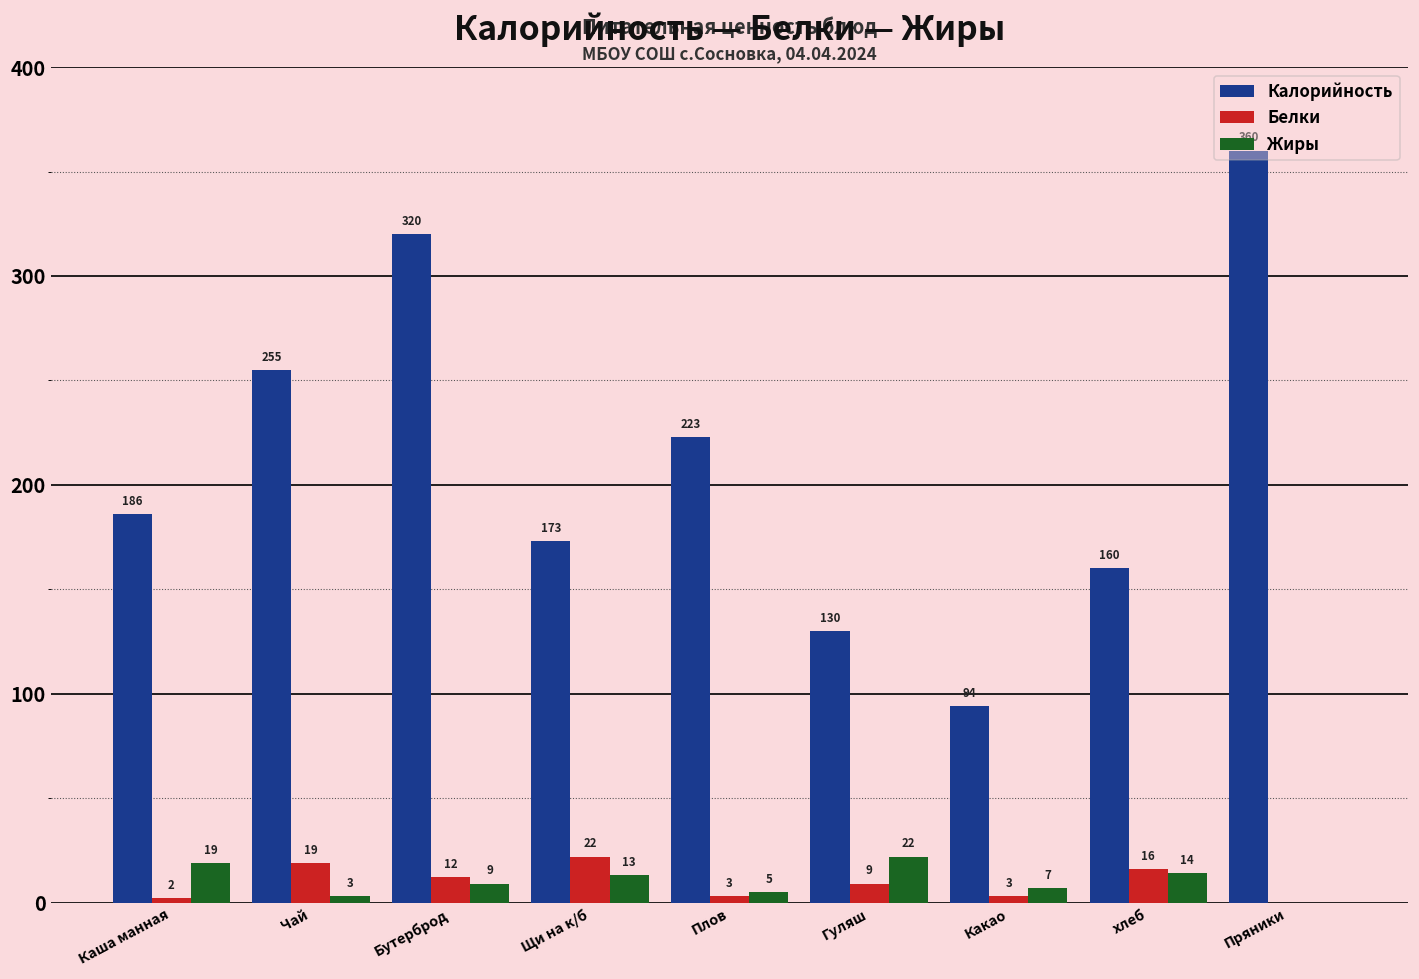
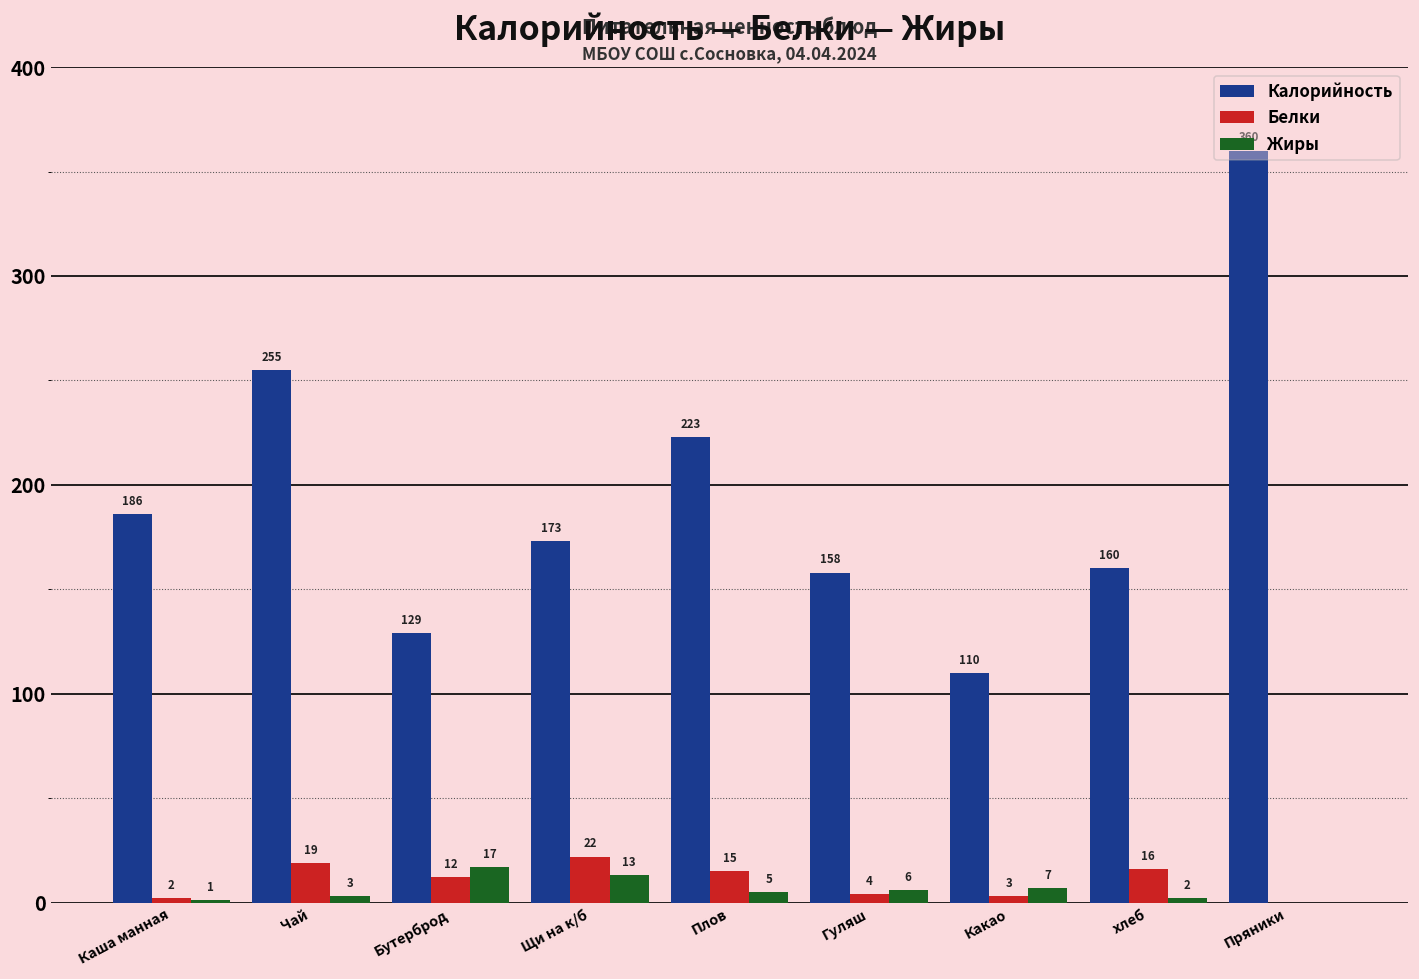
  {
    "Калорийность": {
      "Каша манная": 186,
      "Чай": 255,
-     "Бутерброд": 320,
+     "Бутерброд": 129,
      "Щи на к/б": 173,
      "Плов": 223,
-     "Гуляш": 130,
-     "Какао": 94,
+     "Гуляш": 158,
+     "Какао": 110,
      "хлеб": 160
    },
    "Белки": {
      "Каша манная": 2,
      "Чай": 19,
      "Бутерброд": 12,
      "Щи на к/б": 22,
-     "Плов": 3,
-     "Гуляш": 9,
+     "Плов": 15,
+     "Гуляш": 4,
      "Какао": 3,
      "хлеб": 16
    },
    "Жиры": {
-     "Каша манная": 19,
+     "Каша манная": 1,
      "Чай": 3,
-     "Бутерброд": 9,
+     "Бутерброд": 17,
      "Щи на к/б": 13,
      "Плов": 5,
-     "Гуляш": 22,
+     "Гуляш": 6,
      "Какао": 7,
-     "хлеб": 14
+     "хлеб": 2
    }
  }
